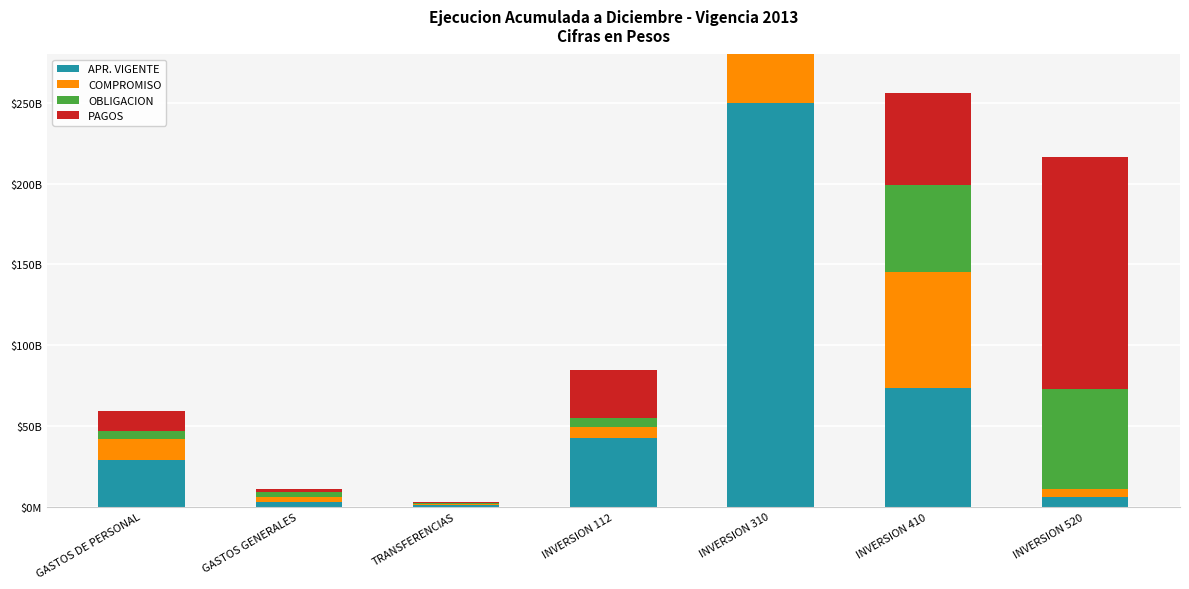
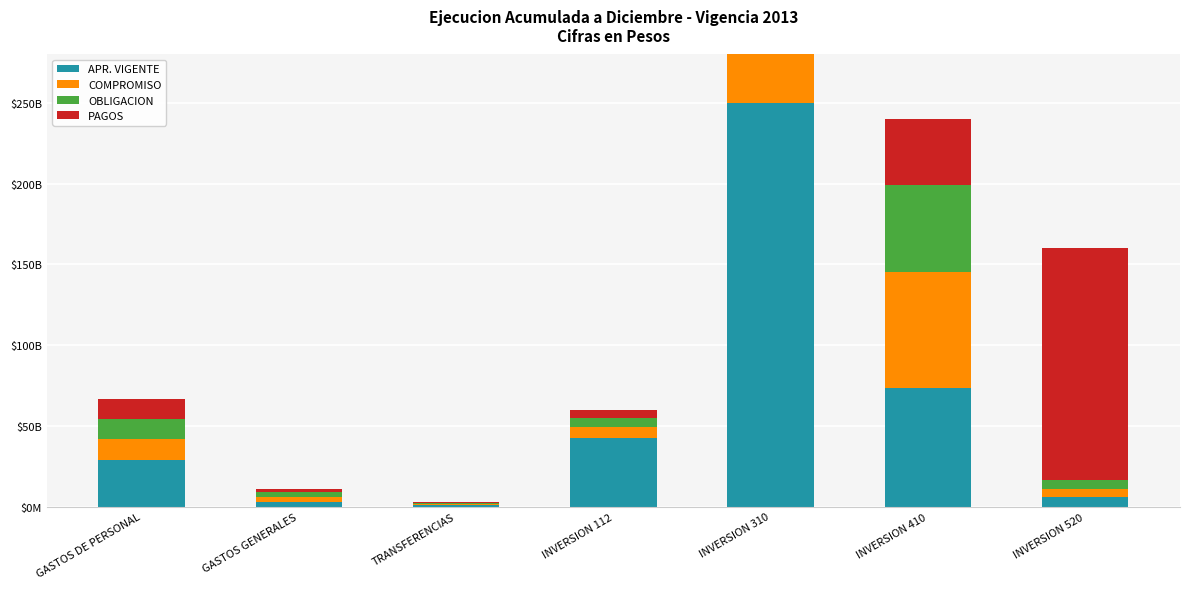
  {
    "APR. VIGENTE": {
      "GASTOS DE PERSONAL": "$29000000000",
      "GASTOS GENERALES": "$3000000000",
      "INVERSION 112": "$43000000000",
      "INVERSION 310": "$250000000000",
      "INVERSION 410": "$73000000000",
      "INVERSION 520": "$6000000000"
    },
    "COMPROMISO": {
      "GASTOS DE PERSONAL": "$13000000000",
      "GASTOS GENERALES": "$3000000000",
      "INVERSION 112": "$7000000000",
      "INVERSION 410": "$72000000000",
      "INVERSION 520": "$5000000000"
    },
    "OBLIGACION": {
-     "GASTOS DE PERSONAL": "$5000000000",
+     "GASTOS DE PERSONAL": "$13000000000",
      "GASTOS GENERALES": "$3000000000",
      "INVERSION 112": "$5000000000",
      "INVERSION 410": "$54000000000",
-     "INVERSION 520": "$62000000000"
+     "INVERSION 520": "$5000000000"
    },
    "PAGOS": {
      "GASTOS DE PERSONAL": "$13000000000",
      "GASTOS GENERALES": "$2000000000",
-     "INVERSION 112": "$30000000000",
-     "INVERSION 410": "$57000000000",
+     "INVERSION 112": "$5000000000",
+     "INVERSION 410": "$41000000000",
      "INVERSION 520": "$144000000000"
    }
  }
